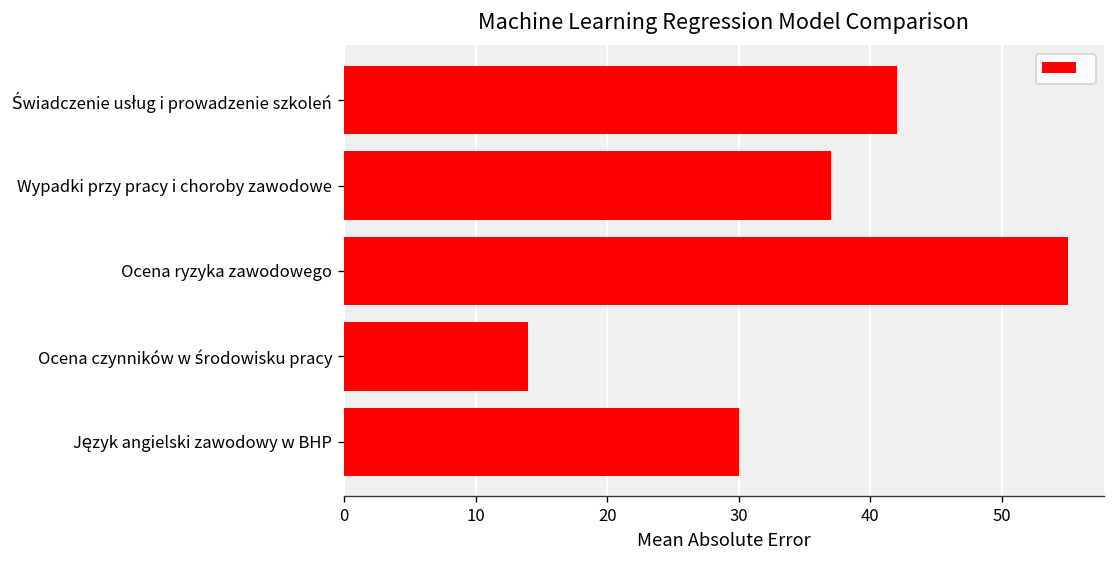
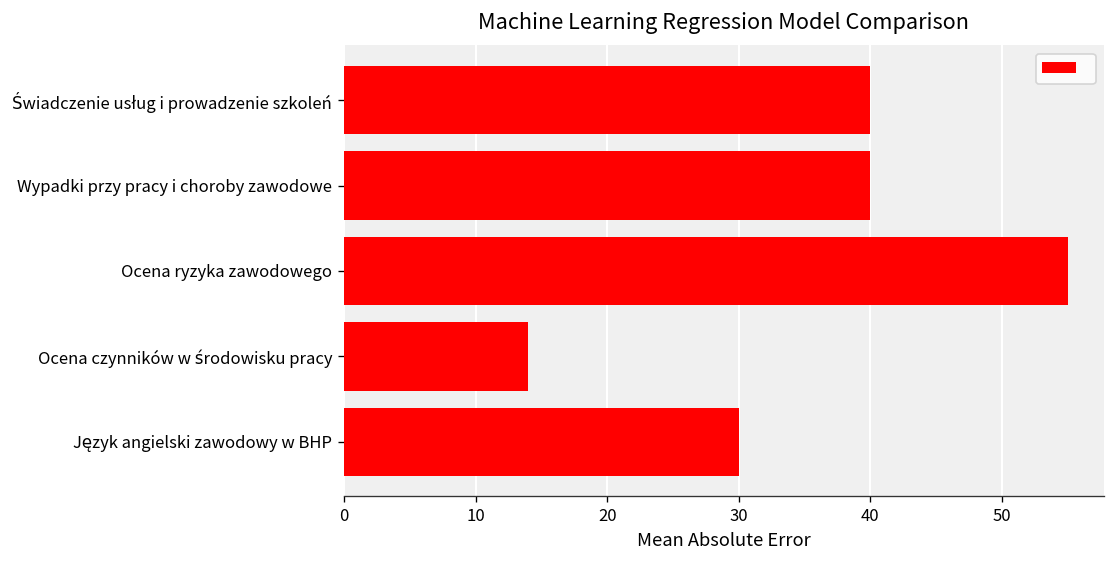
  {
-   "Świadczenie usług i prowadzenie szkoleń": 42,
-   "Wypadki przy pracy i choroby zawodowe": 37,
+   "Świadczenie usług i prowadzenie szkoleń": 40,
+   "Wypadki przy pracy i choroby zawodowe": 40,
    "Ocena ryzyka zawodowego": 55,
    "Ocena czynników w środowisku pracy": 14,
    "Język angielski zawodowy w BHP": 30
  }
